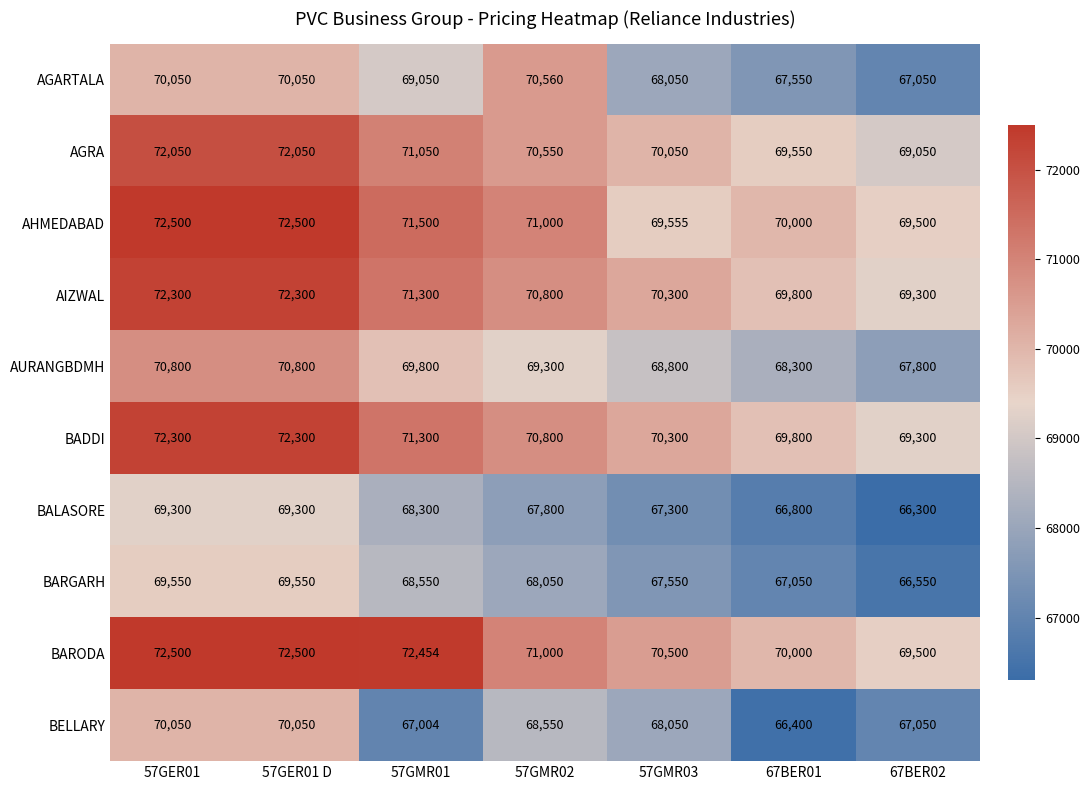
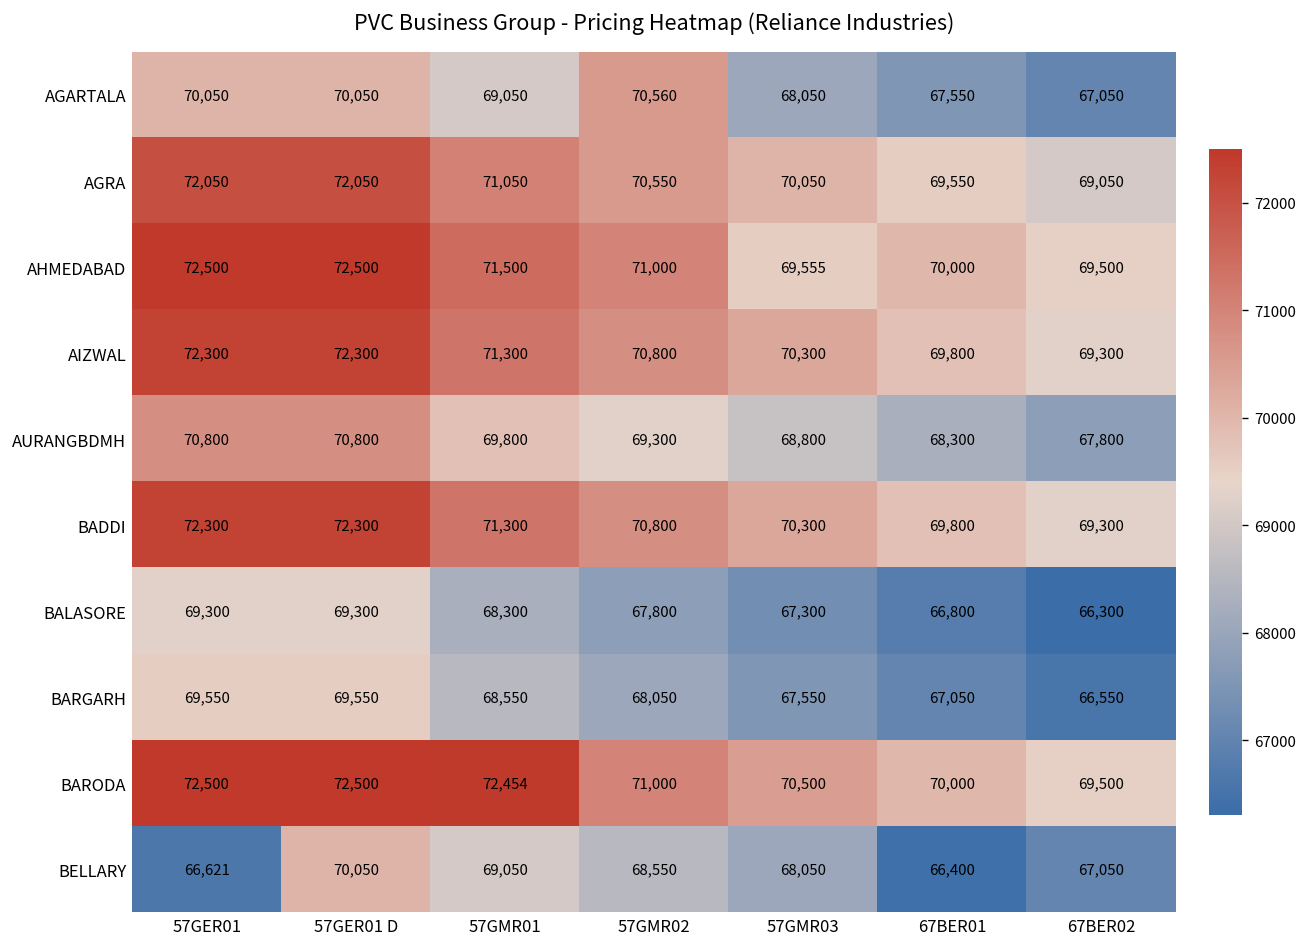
  {
    "AGARTALA": {
      "57GER01": "70,050",
      "57GER01 D": "70,050",
      "57GMR01": "69,050",
      "57GMR02": "70,560",
      "57GMR03": "68,050",
      "67BER01": "67,550",
      "67BER02": "67,050"
    },
    "AGRA": {
      "57GER01": "72,050",
      "57GER01 D": "72,050",
      "57GMR01": "71,050",
      "57GMR02": "70,550",
      "57GMR03": "70,050",
      "67BER01": "69,550",
      "67BER02": "69,050"
    },
    "AHMEDABAD": {
      "57GER01": "72,500",
      "57GER01 D": "72,500",
      "57GMR01": "71,500",
      "57GMR02": "71,000",
      "57GMR03": "69,555",
      "67BER01": "70,000",
      "67BER02": "69,500"
    },
    "AIZWAL": {
      "57GER01": "72,300",
      "57GER01 D": "72,300",
      "57GMR01": "71,300",
      "57GMR02": "70,800",
      "57GMR03": "70,300",
      "67BER01": "69,800",
      "67BER02": "69,300"
    },
    "AURANGBDMH": {
      "57GER01": "70,800",
      "57GER01 D": "70,800",
      "57GMR01": "69,800",
      "57GMR02": "69,300",
      "57GMR03": "68,800",
      "67BER01": "68,300",
      "67BER02": "67,800"
    },
    "BADDI": {
      "57GER01": "72,300",
      "57GER01 D": "72,300",
      "57GMR01": "71,300",
      "57GMR02": "70,800",
      "57GMR03": "70,300",
      "67BER01": "69,800",
      "67BER02": "69,300"
    },
    "BALASORE": {
      "57GER01": "69,300",
      "57GER01 D": "69,300",
      "57GMR01": "68,300",
      "57GMR02": "67,800",
      "57GMR03": "67,300",
      "67BER01": "66,800",
      "67BER02": "66,300"
    },
    "BARGARH": {
      "57GER01": "69,550",
      "57GER01 D": "69,550",
      "57GMR01": "68,550",
      "57GMR02": "68,050",
      "57GMR03": "67,550",
      "67BER01": "67,050",
      "67BER02": "66,550"
    },
    "BARODA": {
      "57GER01": "72,500",
      "57GER01 D": "72,500",
      "57GMR01": "72,454",
      "57GMR02": "71,000",
      "57GMR03": "70,500",
      "67BER01": "70,000",
      "67BER02": "69,500"
    },
    "BELLARY": {
-     "57GER01": "70,050",
+     "57GER01": "66,621",
      "57GER01 D": "70,050",
-     "57GMR01": "67,004",
+     "57GMR01": "69,050",
      "57GMR02": "68,550",
      "57GMR03": "68,050",
      "67BER01": "66,400",
      "67BER02": "67,050"
    }
  }
